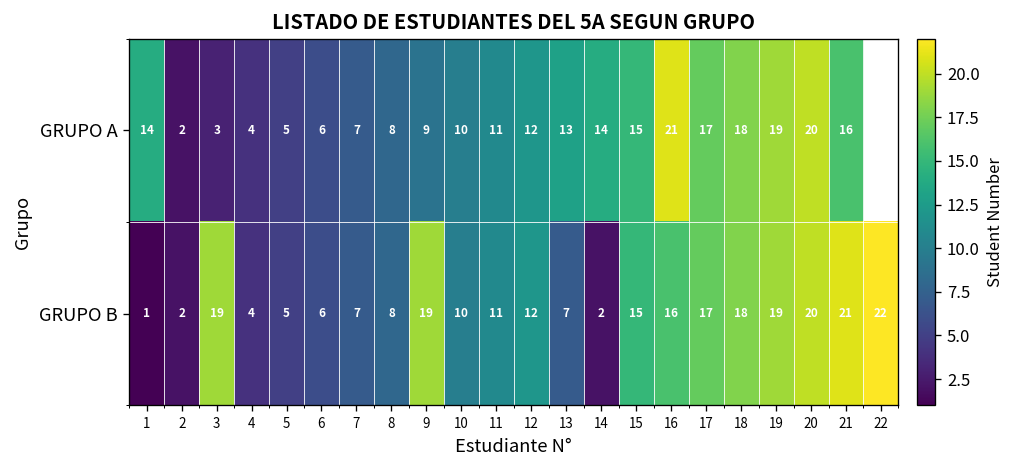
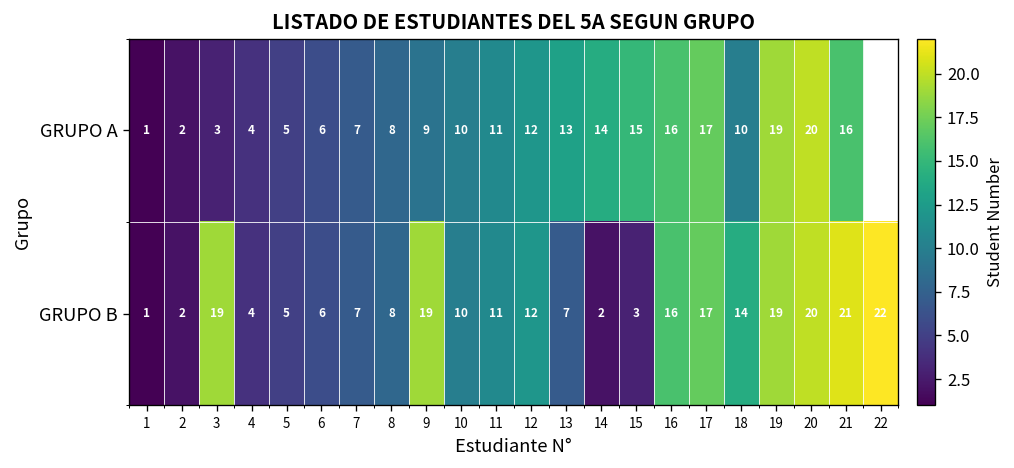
  {
    "GRUPO A": {
-     "1": 14,
+     "1": 1,
      "2": 2,
      "3": 3,
      "4": 4,
      "5": 5,
      "6": 6,
      "7": 7,
      "8": 8,
      "9": 9,
      "10": 10,
      "11": 11,
      "12": 12,
      "13": 13,
      "14": 14,
      "15": 15,
-     "16": 21,
+     "16": 16,
      "17": 17,
-     "18": 18,
+     "18": 10,
      "19": 19,
      "20": 20,
      "21": 16
    },
    "GRUPO B": {
      "1": 1,
      "2": 2,
      "3": 19,
      "4": 4,
      "5": 5,
      "6": 6,
      "7": 7,
      "8": 8,
      "9": 19,
      "10": 10,
      "11": 11,
      "12": 12,
      "13": 7,
      "14": 2,
-     "15": 15,
+     "15": 3,
      "16": 16,
      "17": 17,
-     "18": 18,
+     "18": 14,
      "19": 19,
      "20": 20,
      "21": 21,
      "22": 22
    }
  }
